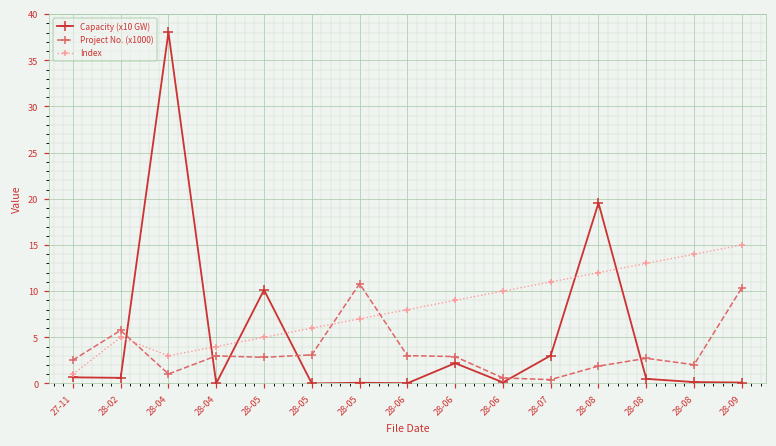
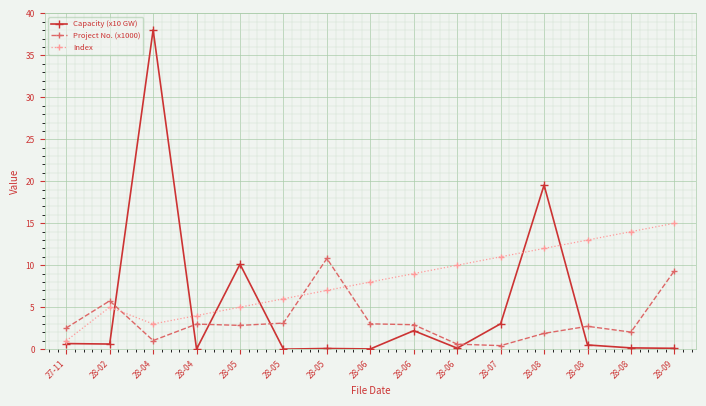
  {
    "Capacity (x10 GW)": {
      "27-11": 1,
      "28-02": 1,
      "28-07": 3,
      "28-09": 0
    },
    "Project No. (x1000)": {
      "27-11": 3,
      "28-02": 6,
      "28-07": 0,
-     "28-09": 10
+     "28-09": 9
    },
    "Index": {
      "27-11": 1,
      "28-02": 5,
      "28-07": 11,
      "28-09": 15
    }
  }
